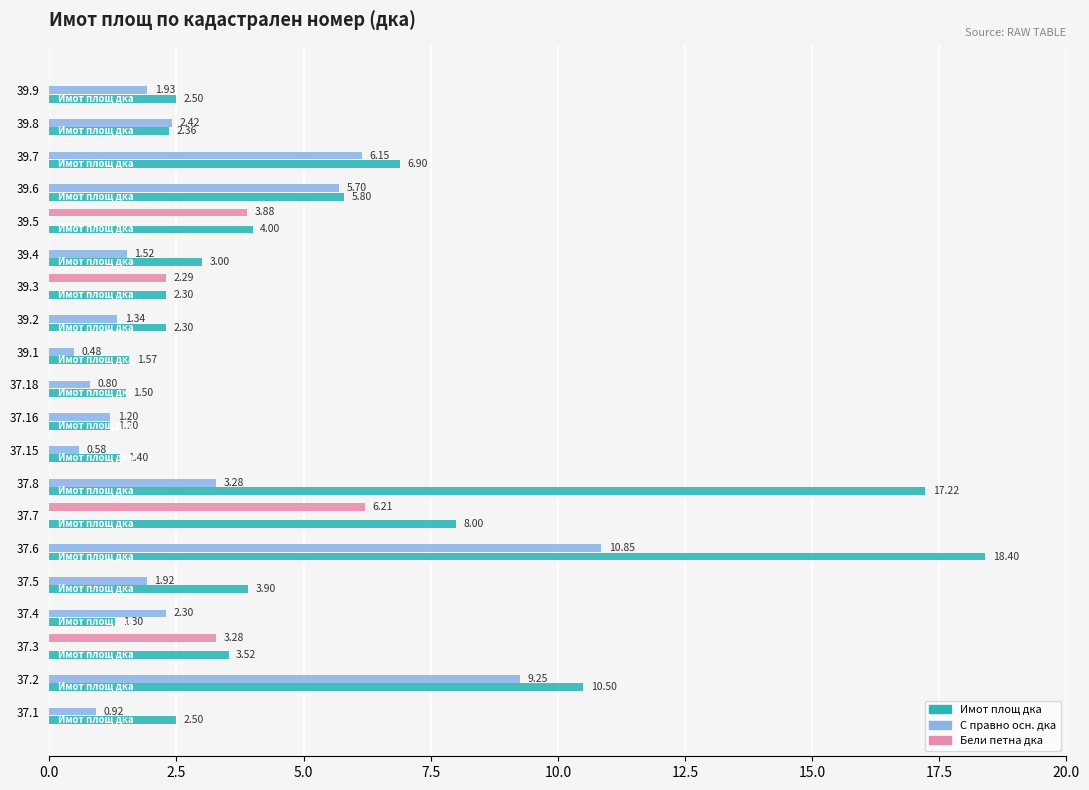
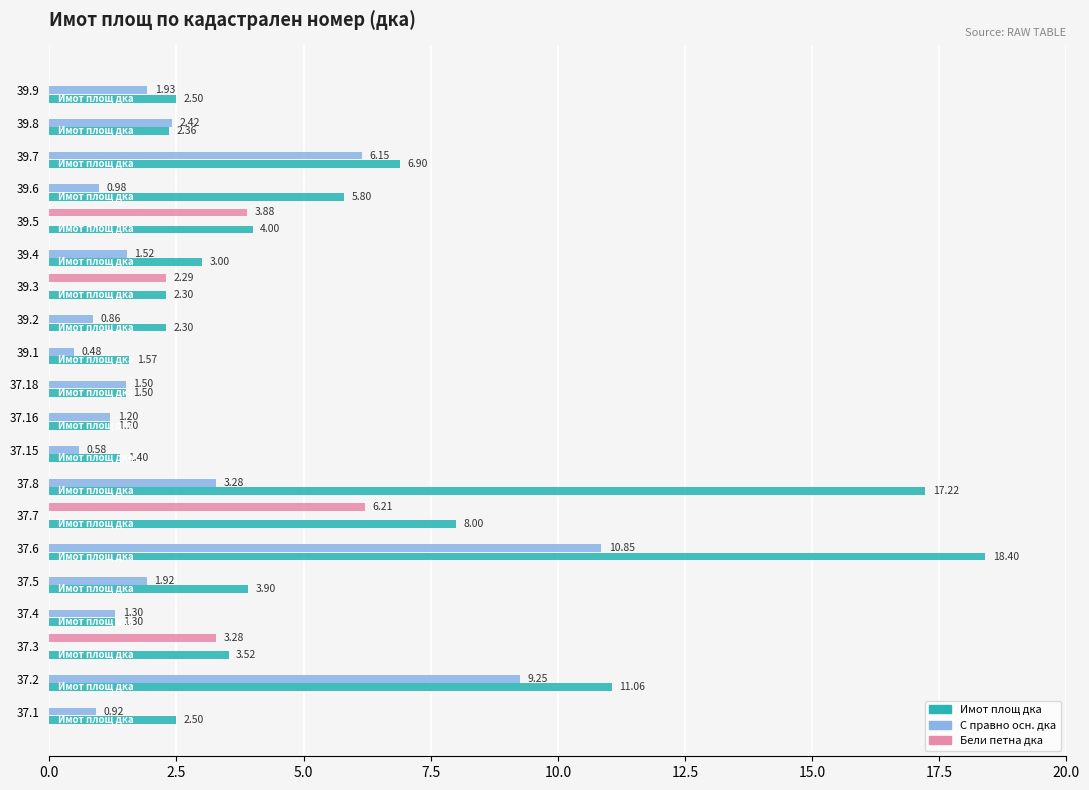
  {
    "Имот площ дка": {
      "39.9": 2.50,
      "39.8": 2.36,
      "39.7": 6.90,
      "39.6": 5.80,
      "39.5": 4.00,
      "39.4": 3.00,
      "39.3": 2.30,
      "39.2": 2.30,
      "39.1": 1.57,
      "37.18": 1.50,
      "37.8": 17.22,
      "37.7": 8.00,
      "37.6": 18.40,
      "37.5": 3.90,
      "37.3": 3.52,
-     "37.2": 10.50,
+     "37.2": 11.06,
      "37.1": 2.50
    },
    "С правно осн. дка": {
      "39.9": 1.93,
      "39.8": 2.42,
      "39.7": 6.15,
-     "39.6": 5.70,
+     "39.6": 0.98,
      "39.4": 1.52,
-     "39.2": 1.34,
+     "39.2": 0.86,
      "39.1": 0.48,
-     "37.18": 0.80,
+     "37.18": 1.50,
      "37.16": 1.20,
      "37.15": 0.58,
      "37.8": 3.28,
      "37.6": 10.85,
      "37.5": 1.92,
-     "37.4": 2.30,
+     "37.4": 1.30,
      "37.2": 9.25,
      "37.1": 0.92
    },
    "Бели петна дка": {
      "39.5": 3.88,
      "39.3": 2.29,
      "37.7": 6.21,
      "37.3": 3.28
    }
  }
